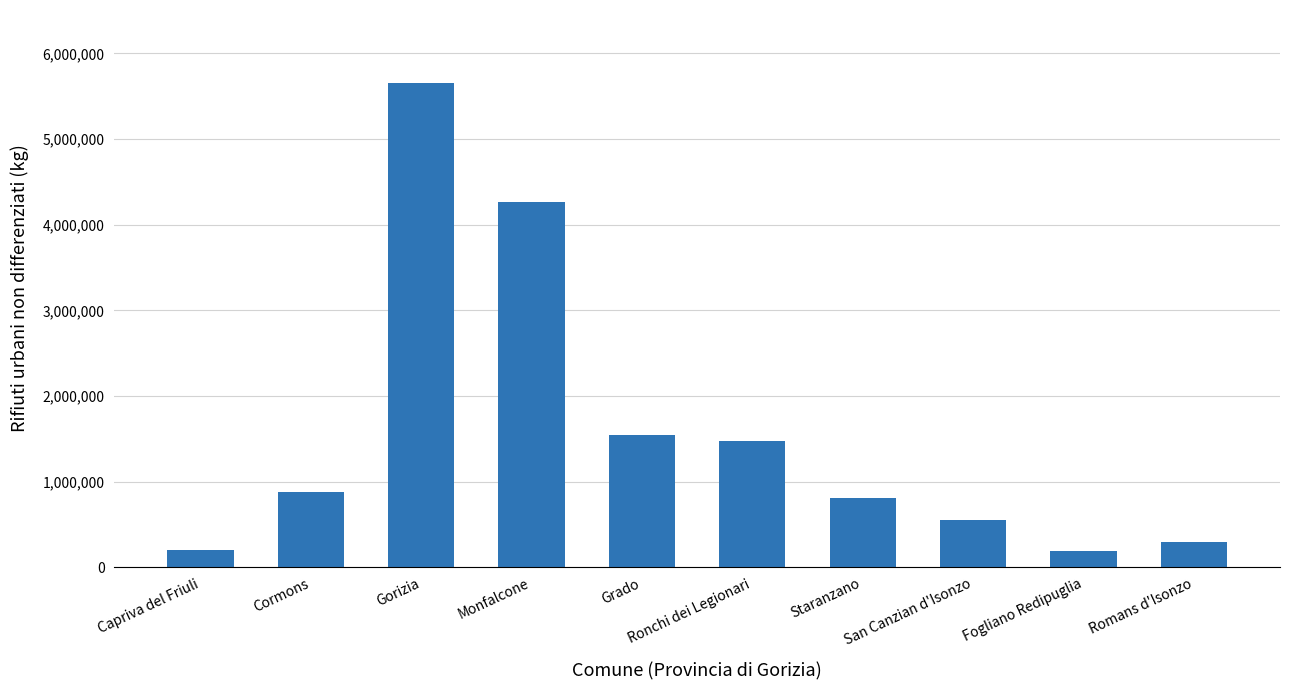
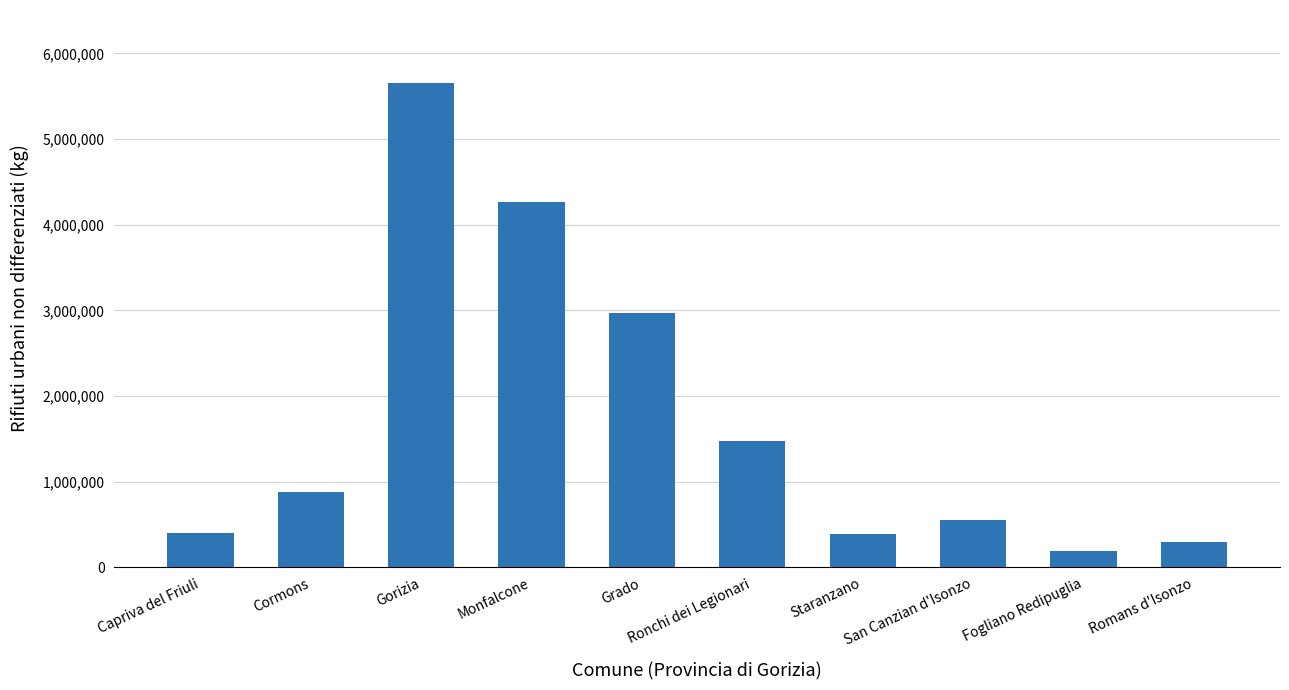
  {
-   "Capriva del Friuli": "200,000",
+   "Capriva del Friuli": "400,000",
    "Cormons": "900,000",
    "Gorizia": "5,700,000",
    "Monfalcone": "4,300,000",
-   "Grado": "1,500,000",
+   "Grado": "3,000,000",
    "Ronchi dei Legionari": "1,500,000",
-   "Staranzano": "800,000",
+   "Staranzano": "400,000",
    "San Canzian d'Isonzo": "600,000",
    "Fogliano Redipuglia": "200,000",
    "Romans d'Isonzo": "300,000"
  }
